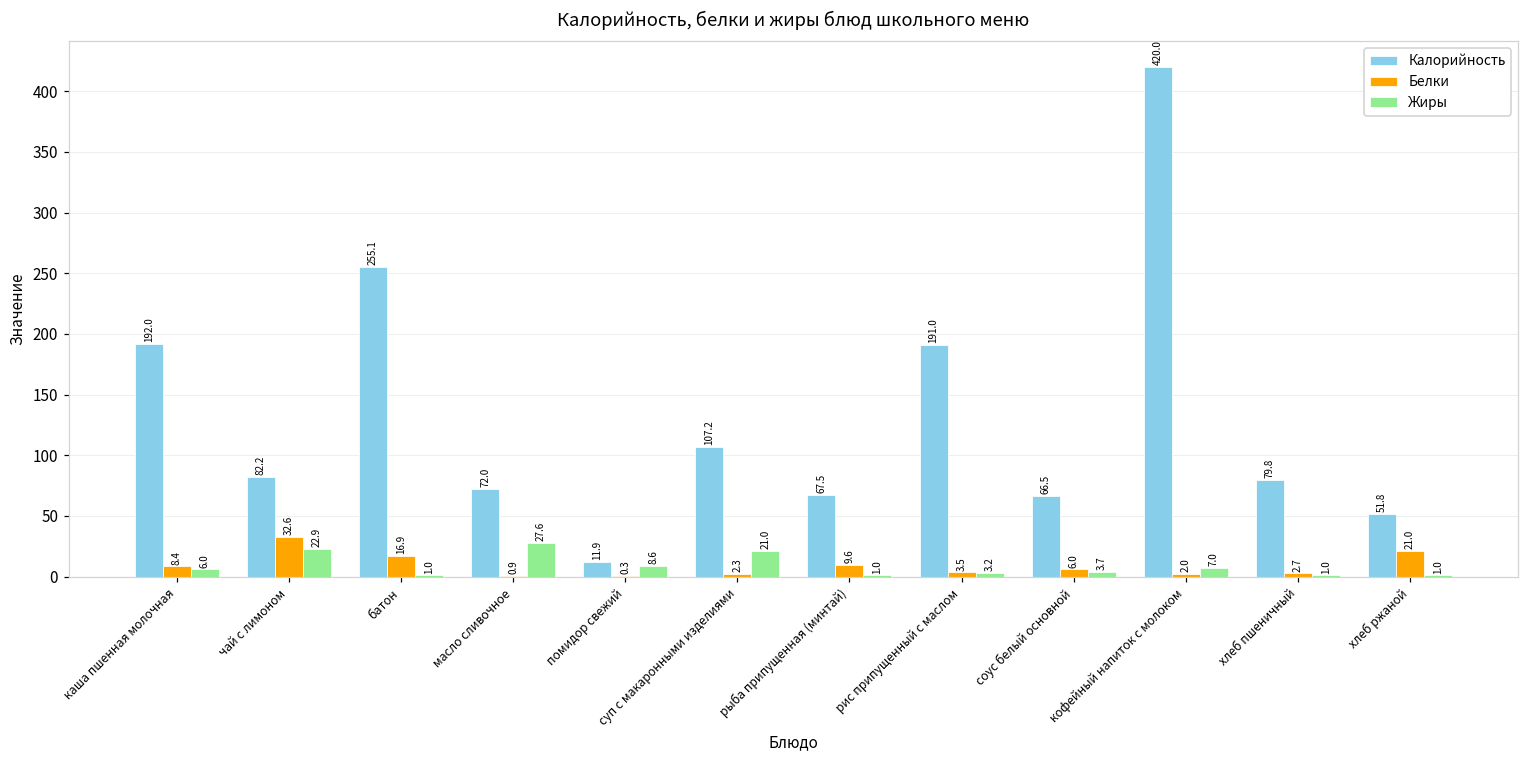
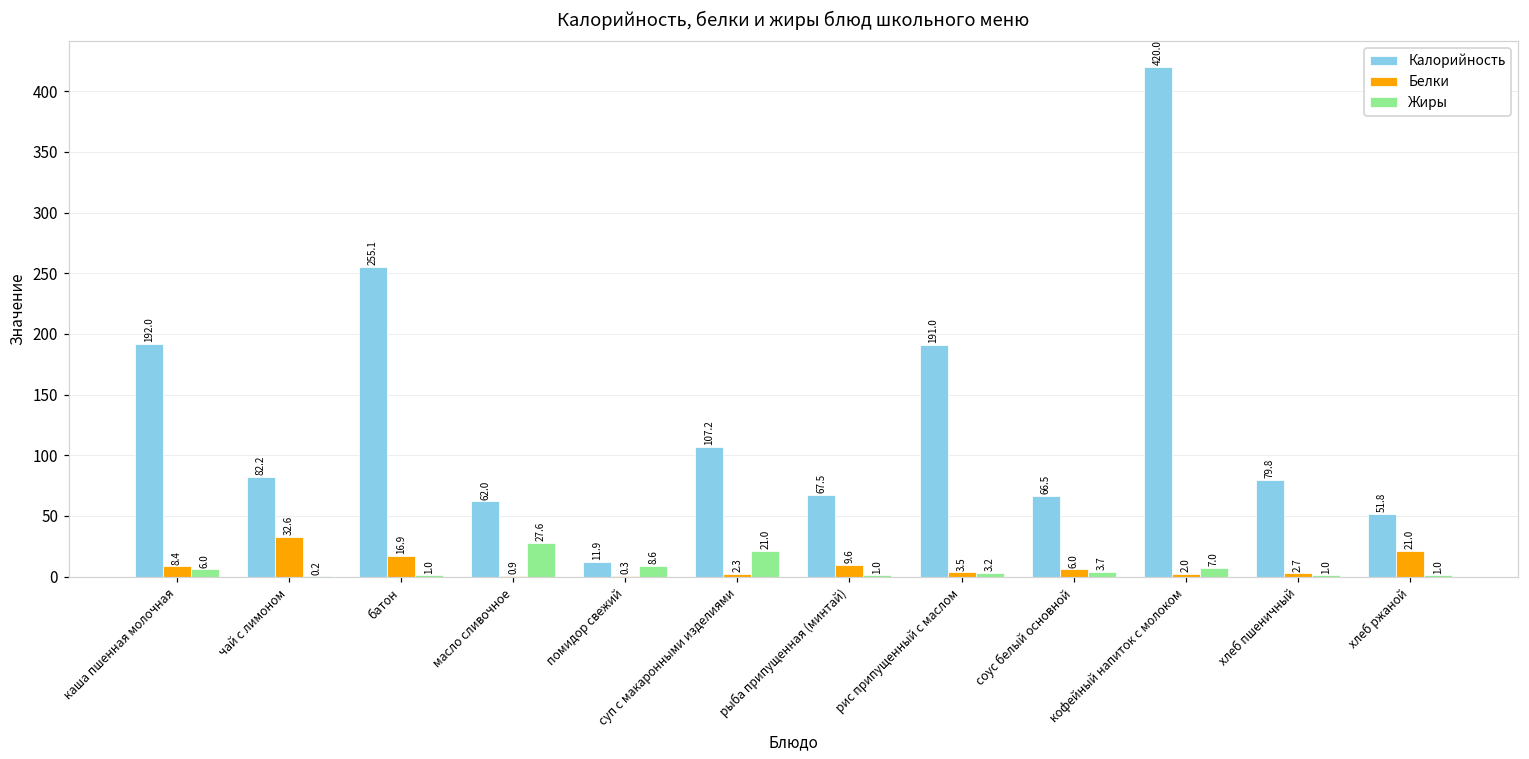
  {
    "Калорийность": {
      "каша пшенная молочная": 192.0,
      "чай с лимоном": 82.2,
      "батон": 255.1,
-     "масло сливочное": 72.0,
+     "масло сливочное": 62.0,
      "помидор свежий": 11.9,
      "суп с макаронными изделиями": 107.2,
      "рыба припущенная (минтай)": 67.5,
      "рис припущенный с маслом": 191.0,
      "соус белый основной": 66.5,
      "кофейный напиток с молоком": 420.0,
      "хлеб пшеничный": 79.8,
      "хлеб ржаной": 51.8
    },
    "Белки": {
      "каша пшенная молочная": 8.4,
      "чай с лимоном": 32.6,
      "батон": 16.9,
      "масло сливочное": 0.9,
      "помидор свежий": 0.3,
      "суп с макаронными изделиями": 2.3,
      "рыба припущенная (минтай)": 9.6,
      "рис припущенный с маслом": 3.5,
      "соус белый основной": 6.0,
      "кофейный напиток с молоком": 2.0,
      "хлеб пшеничный": 2.7,
      "хлеб ржаной": 21.0
    },
    "Жиры": {
      "каша пшенная молочная": 6.0,
-     "чай с лимоном": 22.9,
+     "чай с лимоном": 0.2,
      "батон": 1.0,
      "масло сливочное": 27.6,
      "помидор свежий": 8.6,
      "суп с макаронными изделиями": 21.0,
      "рыба припущенная (минтай)": 1.0,
      "рис припущенный с маслом": 3.2,
      "соус белый основной": 3.7,
      "кофейный напиток с молоком": 7.0,
      "хлеб пшеничный": 1.0,
      "хлеб ржаной": 1.0
    }
  }
